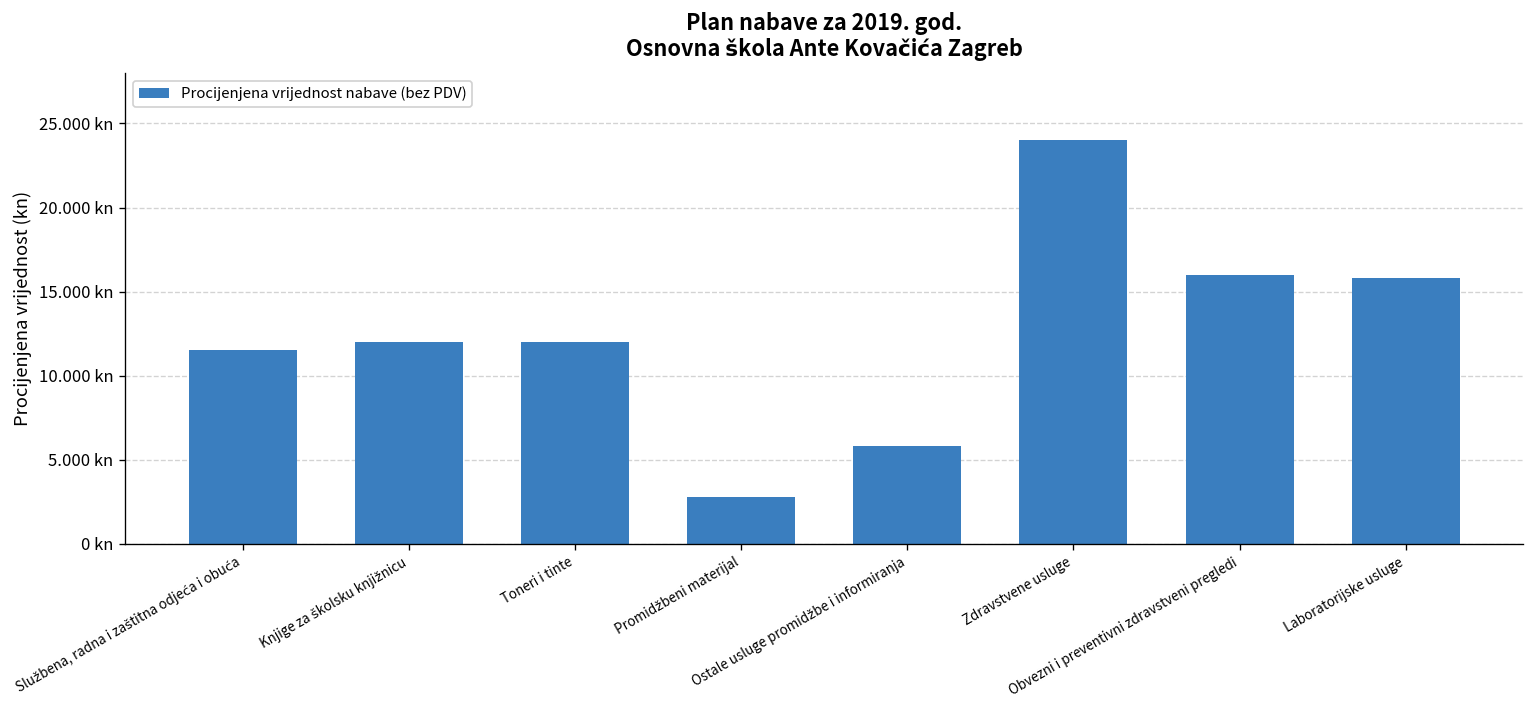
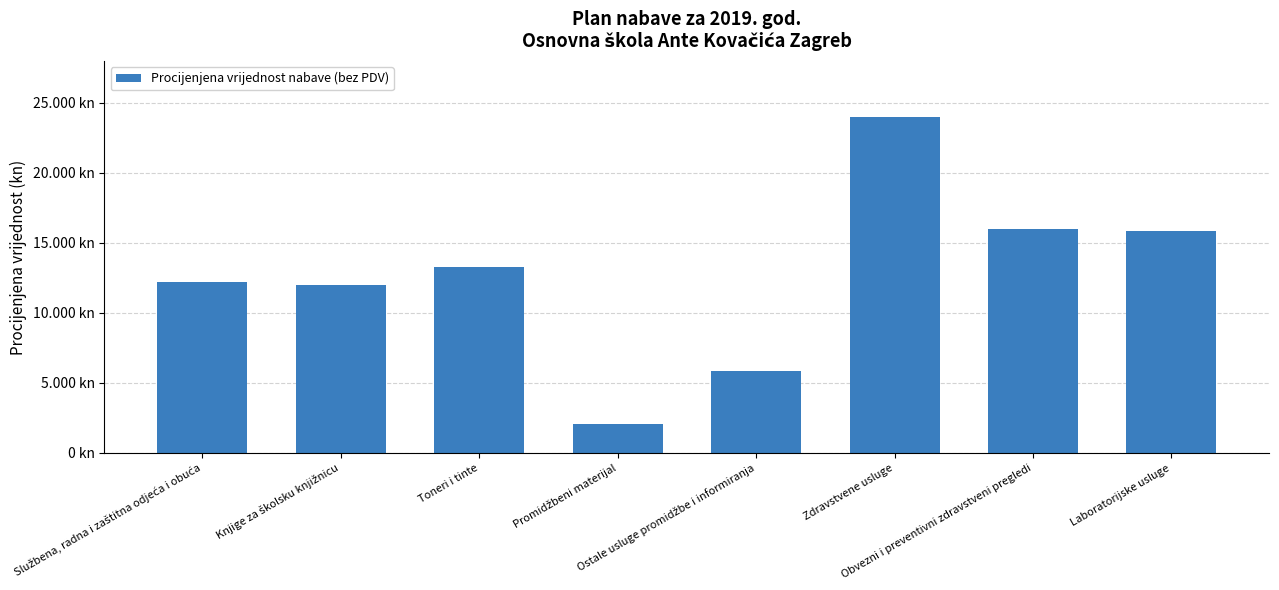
  {
-   "Službena, radna i zaštitna odjeća i obuća": "11.5 kn",
+   "Službena, radna i zaštitna odjeća i obuća": "12.2 kn",
    "Knjige za školsku knjižnicu": "12.0 kn",
-   "Toneri i tinte": "12.0 kn",
-   "Promidžbeni materijal": "2.8 kn",
+   "Toneri i tinte": "13.3 kn",
+   "Promidžbeni materijal": "2.1 kn",
    "Ostale usluge promidžbe i informiranja": "5.8 kn",
    "Zdravstvene usluge": "24.0 kn",
    "Obvezni i preventivni zdravstveni pregledi": "16.0 kn",
    "Laboratorijske usluge": "15.8 kn"
  }
